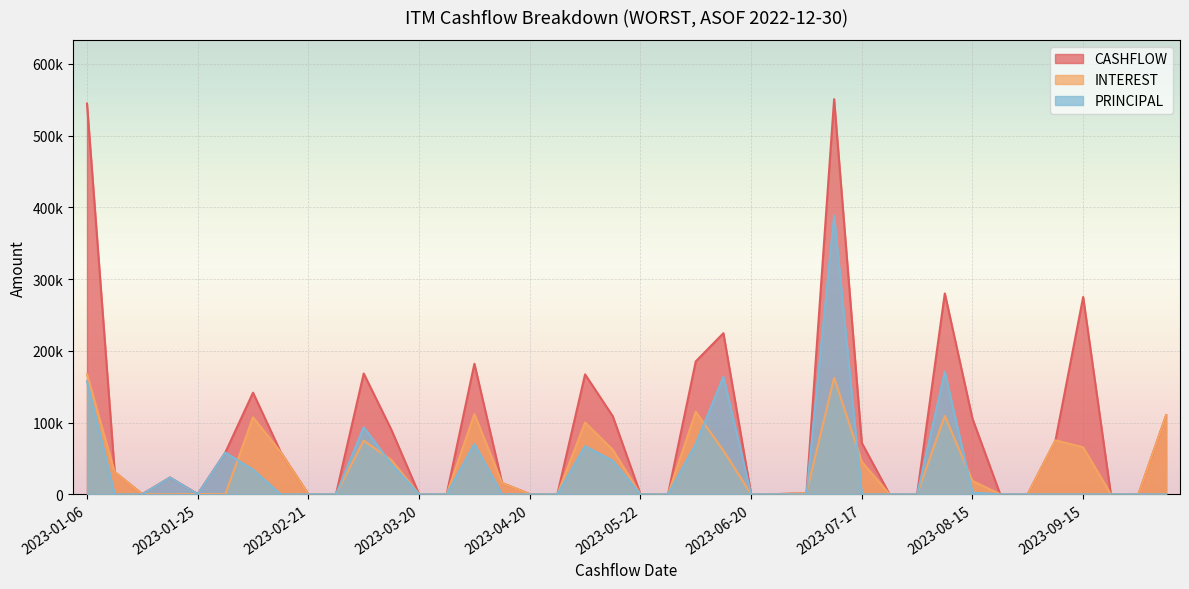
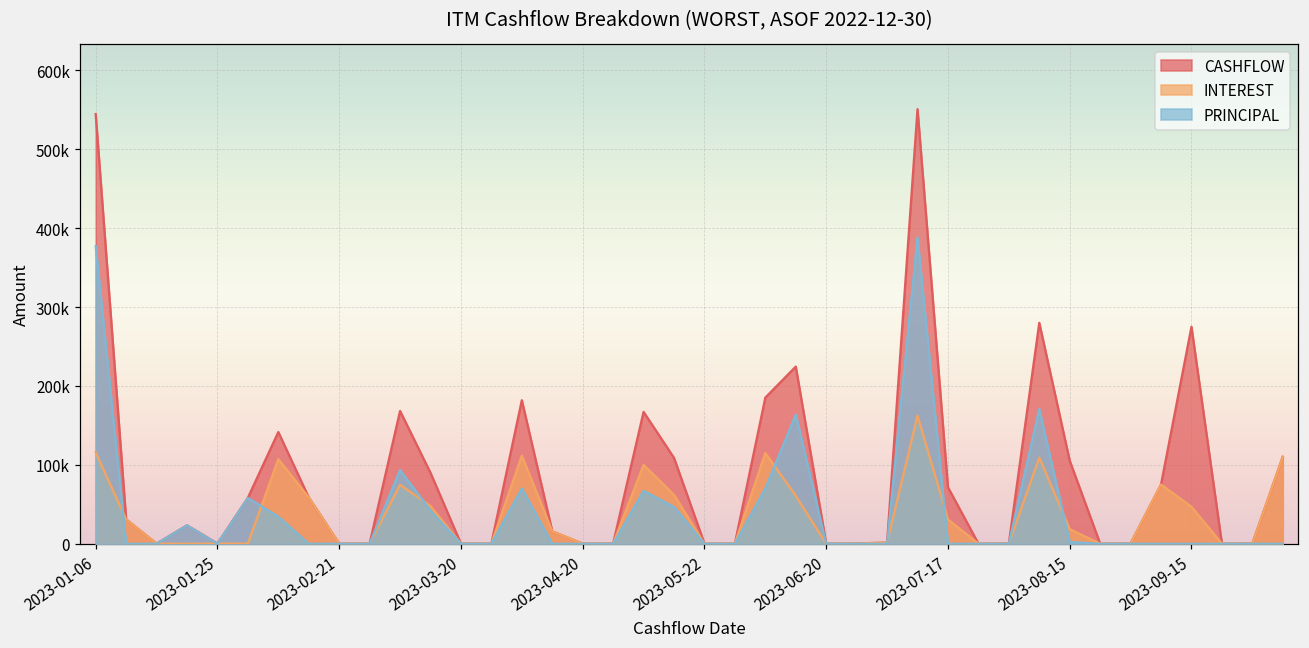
  {
    "CASHFLOW": {
      "2023-01-06": 540000,
      "2023-07-17": 70000,
      "2023-08-15": 110000,
      "2023-09-15": 270000
    },
    "INTEREST": {
-     "2023-01-06": 170000,
-     "2023-07-17": 50000,
+     "2023-01-06": 120000,
+     "2023-07-17": 30000,
      "2023-08-15": 20000,
-     "2023-09-15": 70000
+     "2023-09-15": 50000
    },
    "PRINCIPAL": {
-     "2023-01-06": 160000,
+     "2023-01-06": 380000,
      "2023-07-17": 0,
      "2023-08-15": 0,
      "2023-09-15": 0
    }
  }
